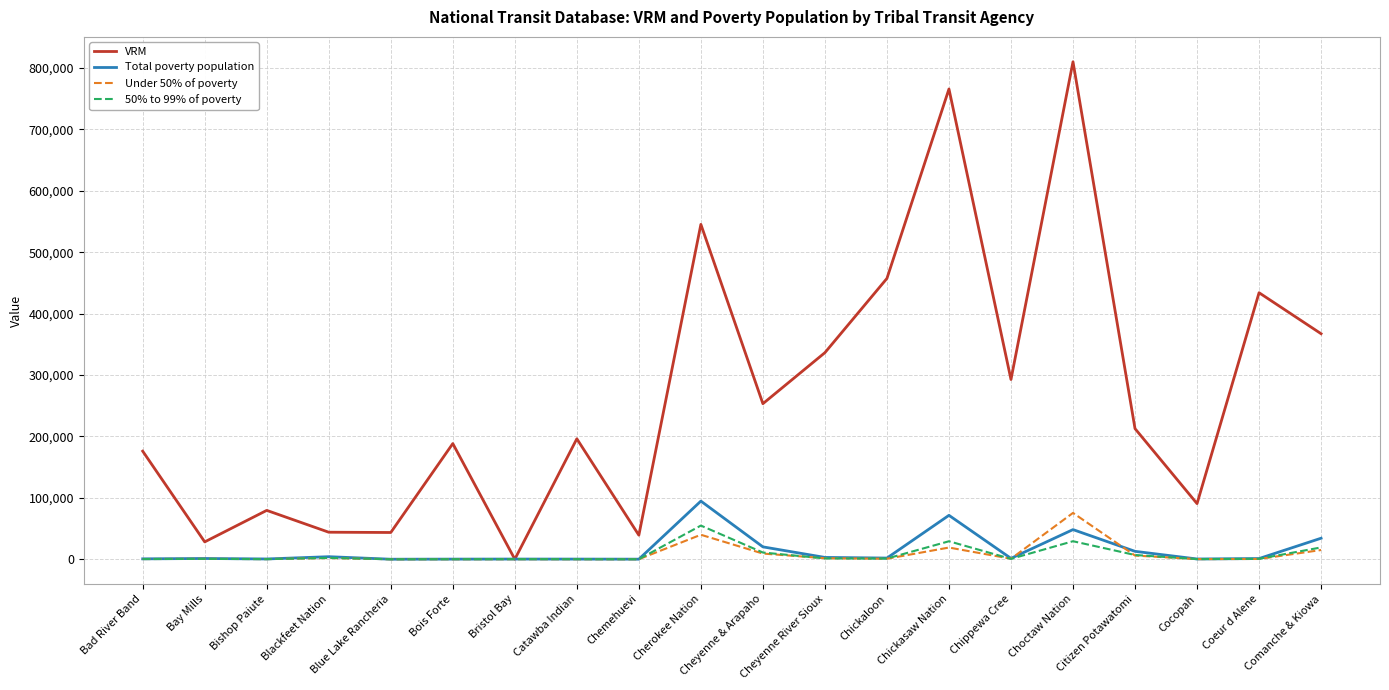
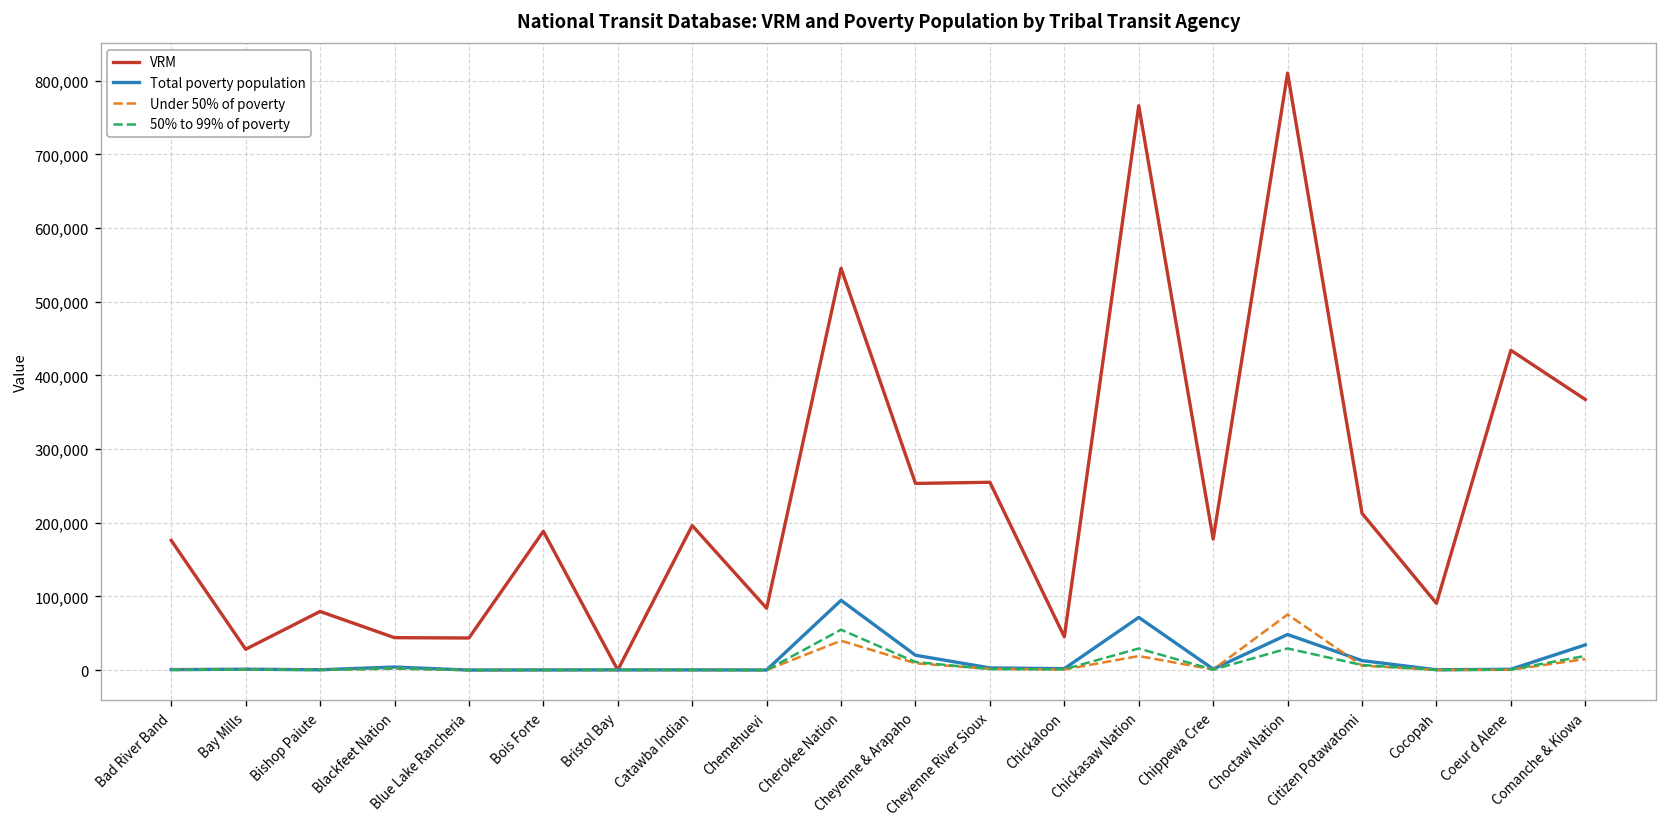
  {
    "VRM": {
      "Bad River Band": "180,000",
      "Bay Mills": "30,000",
      "Bishop Paiute": "80,000",
      "Blackfeet Nation": "40,000",
      "Blue Lake Rancheria": "40,000",
      "Bois Forte": "190,000",
      "Catawba Indian": "200,000",
-     "Chemehuevi": "40,000",
+     "Chemehuevi": "80,000",
      "Cherokee Nation": "550,000",
      "Cheyenne & Arapaho": "250,000",
-     "Cheyenne River Sioux": "340,000",
-     "Chickaloon": "460,000",
+     "Cheyenne River Sioux": "250,000",
+     "Chickaloon": "50,000",
      "Chickasaw Nation": "770,000",
-     "Chippewa Cree": "290,000",
+     "Chippewa Cree": "180,000",
      "Choctaw Nation": "810,000",
      "Citizen Potawatomi": "210,000",
      "Cocopah": "90,000",
      "Coeur d Alene": "430,000",
      "Comanche & Kiowa": "370,000"
    },
    "Total poverty population": {
      "Cherokee Nation": "90,000",
      "Cheyenne & Arapaho": "20,000",
      "Chickasaw Nation": "70,000",
      "Choctaw Nation": "50,000",
      "Citizen Potawatomi": "10,000",
      "Comanche & Kiowa": "30,000"
    },
    "Under 50% of poverty": {
      "Cherokee Nation": "40,000",
      "Chickasaw Nation": "20,000",
      "Choctaw Nation": "80,000",
      "Comanche & Kiowa": "10,000"
    },
    "50% to 99% of poverty": {
      "Cherokee Nation": "50,000",
      "Chickasaw Nation": "30,000",
      "Choctaw Nation": "30,000",
      "Comanche & Kiowa": "20,000"
    }
  }
